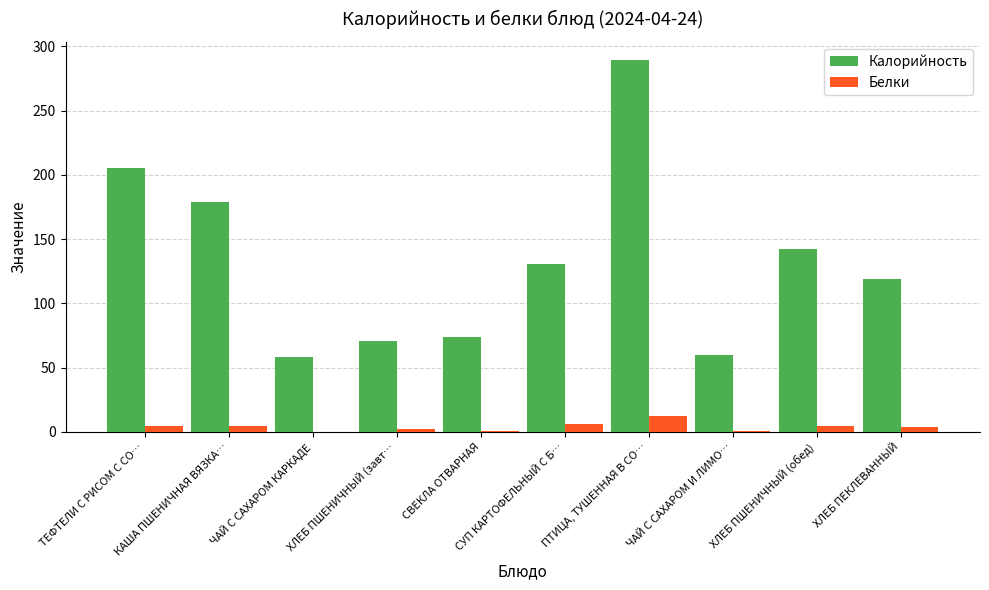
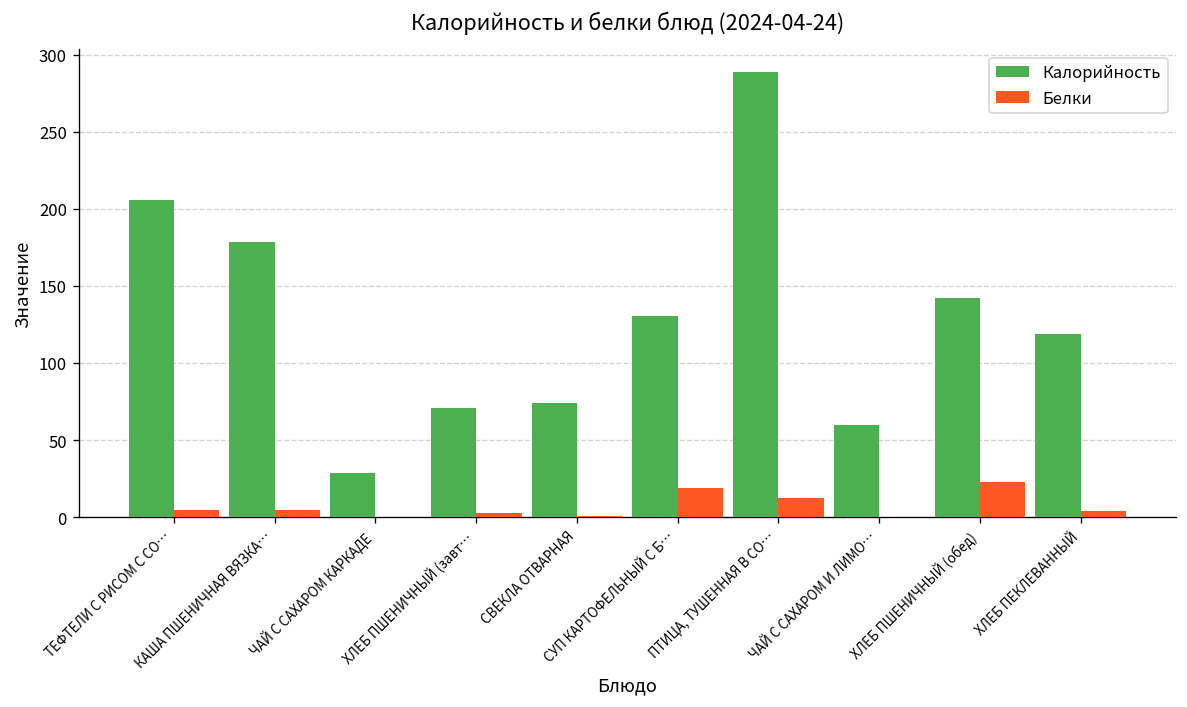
  {
    "Калорийность": {
      "ТЕФТЕЛИ С РИСОМ С СО…": 206,
      "КАША ПШЕНИЧНАЯ ВЯЗКА…": 179,
-     "ЧАЙ С САХАРОМ КАРКАДЕ": 58,
+     "ЧАЙ С САХАРОМ КАРКАДЕ": 29,
      "ХЛЕБ ПШЕНИЧНЫЙ (завт…": 71,
      "СВЕКЛА ОТВАРНАЯ": 74,
      "СУП КАРТОФЕЛЬНЫЙ С Б…": 130,
      "ПТИЦА, ТУШЕННАЯ В СО…": 289,
      "ЧАЙ С САХАРОМ И ЛИМО…": 60,
      "ХЛЕБ ПШЕНИЧНЫЙ (обед)": 142,
      "ХЛЕБ ПЕКЛЕВАННЫЙ": 119
    },
    "Белки": {
      "ТЕФТЕЛИ С РИСОМ С СО…": 5,
      "КАША ПШЕНИЧНАЯ ВЯЗКА…": 5,
      "ХЛЕБ ПШЕНИЧНЫЙ (завт…": 2,
-     "СУП КАРТОФЕЛЬНЫЙ С Б…": 6,
+     "СУП КАРТОФЕЛЬНЫЙ С Б…": 19,
      "ПТИЦА, ТУШЕННАЯ В СО…": 13,
-     "ХЛЕБ ПШЕНИЧНЫЙ (обед)": 5,
+     "ХЛЕБ ПШЕНИЧНЫЙ (обед)": 23,
      "ХЛЕБ ПЕКЛЕВАННЫЙ": 4
    }
  }
